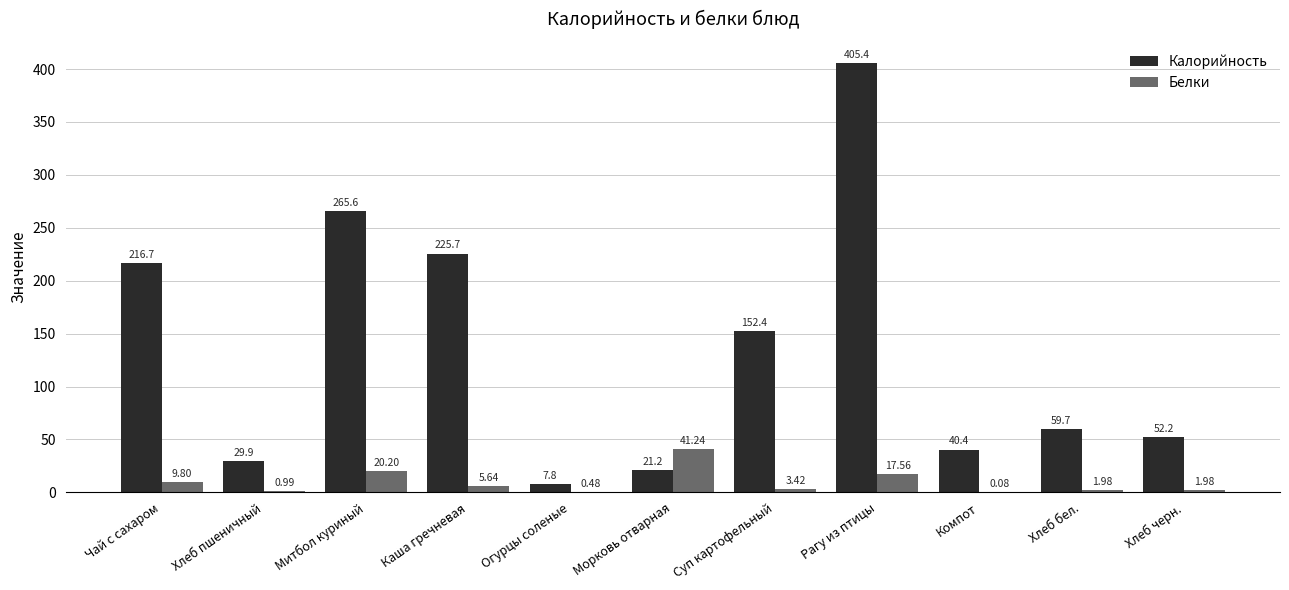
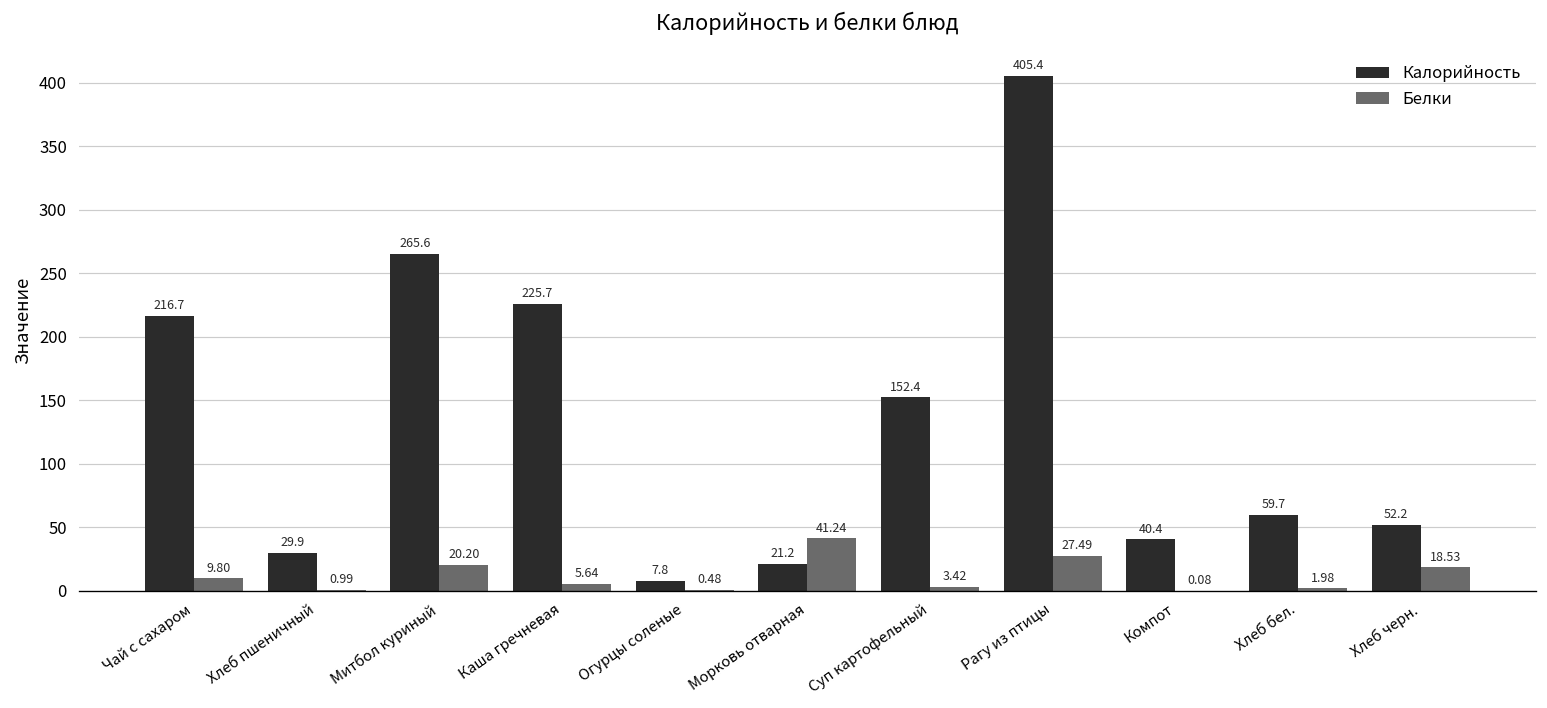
  {
    "Калорийность": {
      "Чай с сахаром": 216.7,
      "Хлеб пшеничный": 29.9,
      "Митбол куриный": 265.6,
      "Каша гречневая": 225.7,
      "Огурцы соленые": 7.8,
      "Морковь отварная": 21.2,
      "Суп картофельный": 152.4,
      "Рагу из птицы": 405.4,
      "Компот": 40.4,
      "Хлеб бел.": 59.7,
      "Хлеб черн.": 52.2
    },
    "Белки": {
      "Чай с сахаром": 9.80,
      "Хлеб пшеничный": 0.99,
      "Митбол куриный": 20.20,
      "Каша гречневая": 5.64,
      "Огурцы соленые": 0.48,
      "Морковь отварная": 41.24,
      "Суп картофельный": 3.42,
-     "Рагу из птицы": 17.56,
+     "Рагу из птицы": 27.49,
      "Компот": 0.08,
      "Хлеб бел.": 1.98,
-     "Хлеб черн.": 1.98
+     "Хлеб черн.": 18.53
    }
  }
